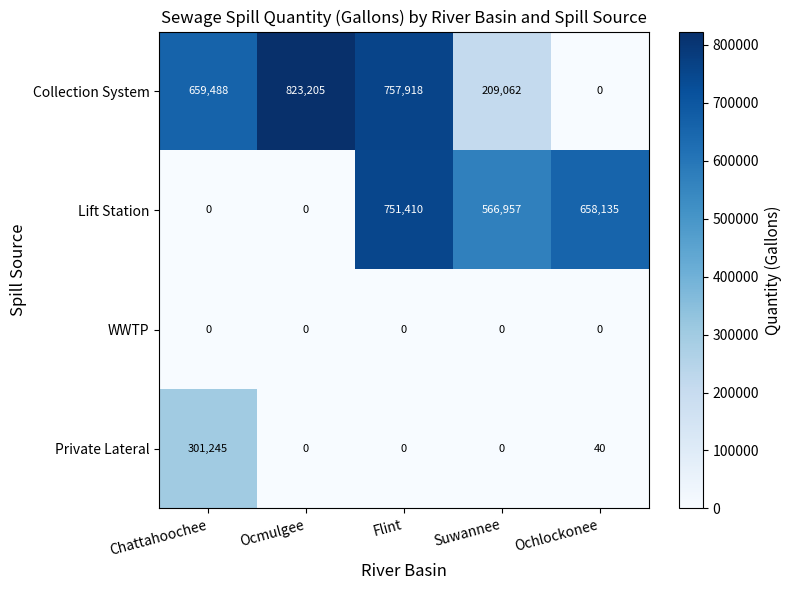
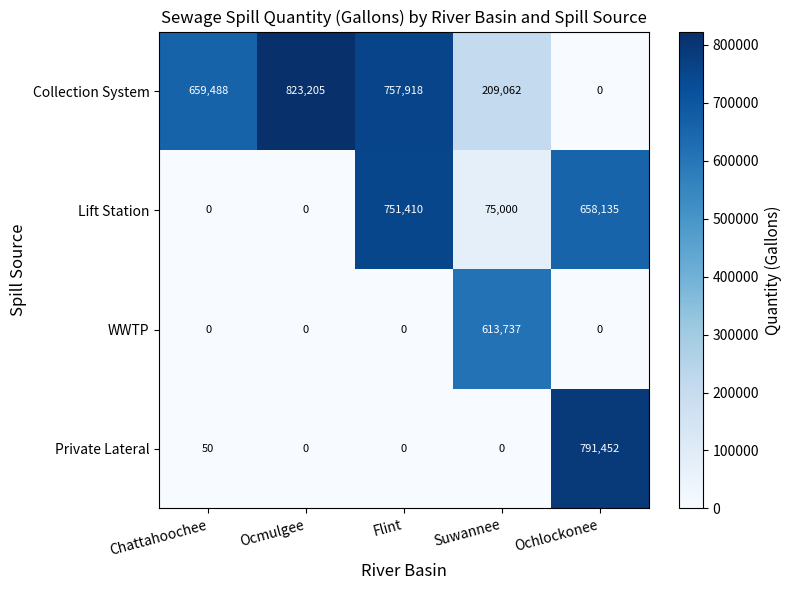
  {
    "Collection System": {
      "Chattahoochee": "659,488",
      "Ocmulgee": "823,205",
      "Flint": "757,918",
      "Suwannee": "209,062",
      "Ochlockonee": "0"
    },
    "Lift Station": {
      "Chattahoochee": "0",
      "Ocmulgee": "0",
      "Flint": "751,410",
-     "Suwannee": "566,957",
+     "Suwannee": "75,000",
      "Ochlockonee": "658,135"
    },
    "WWTP": {
      "Chattahoochee": "0",
      "Ocmulgee": "0",
      "Flint": "0",
-     "Suwannee": "0",
+     "Suwannee": "613,737",
      "Ochlockonee": "0"
    },
    "Private Lateral": {
-     "Chattahoochee": "301,245",
+     "Chattahoochee": "50",
      "Ocmulgee": "0",
      "Flint": "0",
      "Suwannee": "0",
-     "Ochlockonee": "40"
+     "Ochlockonee": "791,452"
    }
  }
